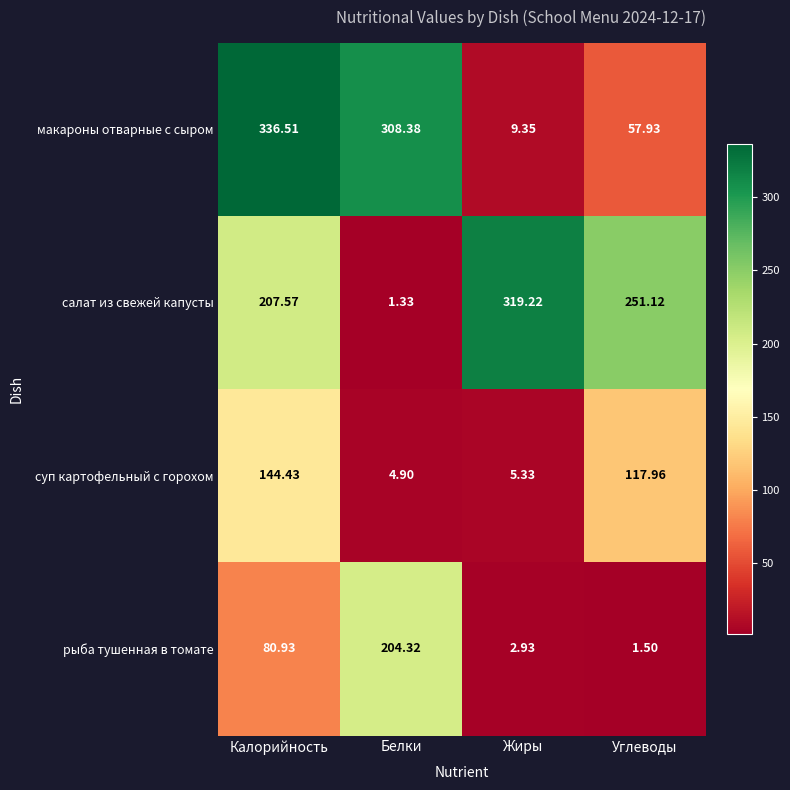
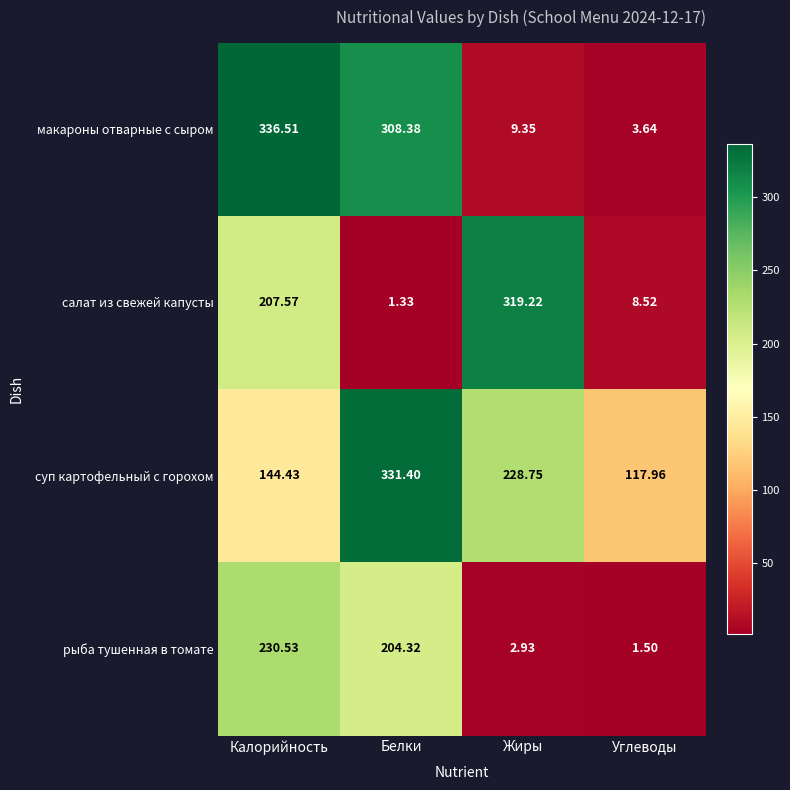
  {
    "макароны отварные с сыром": {
      "Калорийность": 336.51,
      "Белки": 308.38,
      "Жиры": 9.35,
-     "Углеводы": 57.93
+     "Углеводы": 3.64
    },
    "салат из свежей капусты": {
      "Калорийность": 207.57,
      "Белки": 1.33,
      "Жиры": 319.22,
-     "Углеводы": 251.12
+     "Углеводы": 8.52
    },
    "суп картофельный с горохом": {
      "Калорийность": 144.43,
-     "Белки": 4.90,
-     "Жиры": 5.33,
+     "Белки": 331.40,
+     "Жиры": 228.75,
      "Углеводы": 117.96
    },
    "рыба тушенная в томате": {
-     "Калорийность": 80.93,
+     "Калорийность": 230.53,
      "Белки": 204.32,
      "Жиры": 2.93,
      "Углеводы": 1.50
    }
  }
